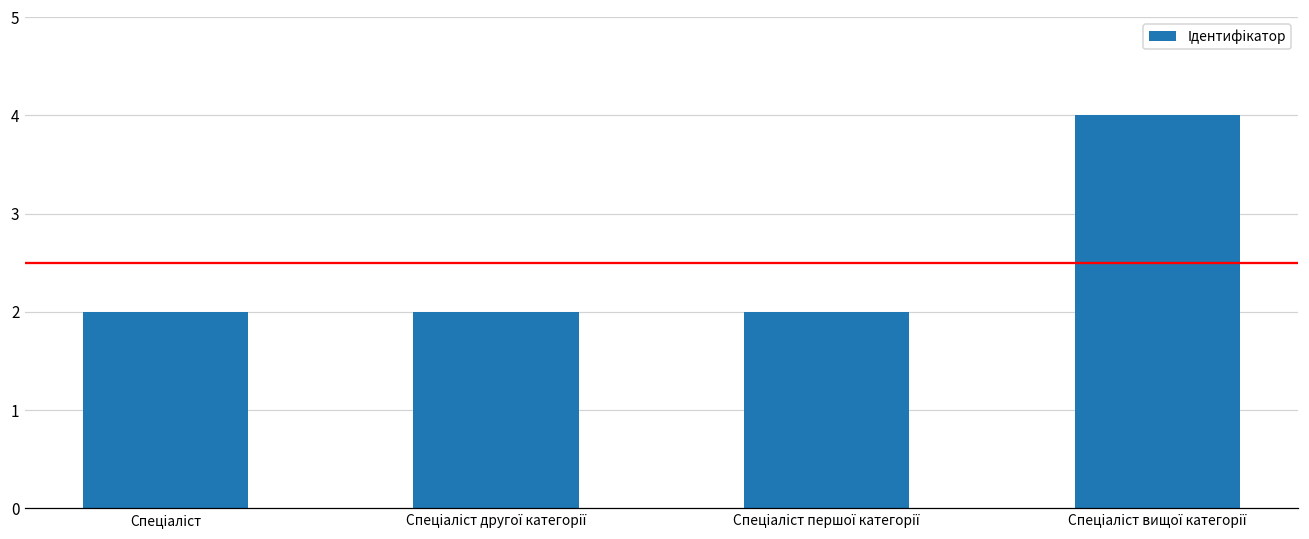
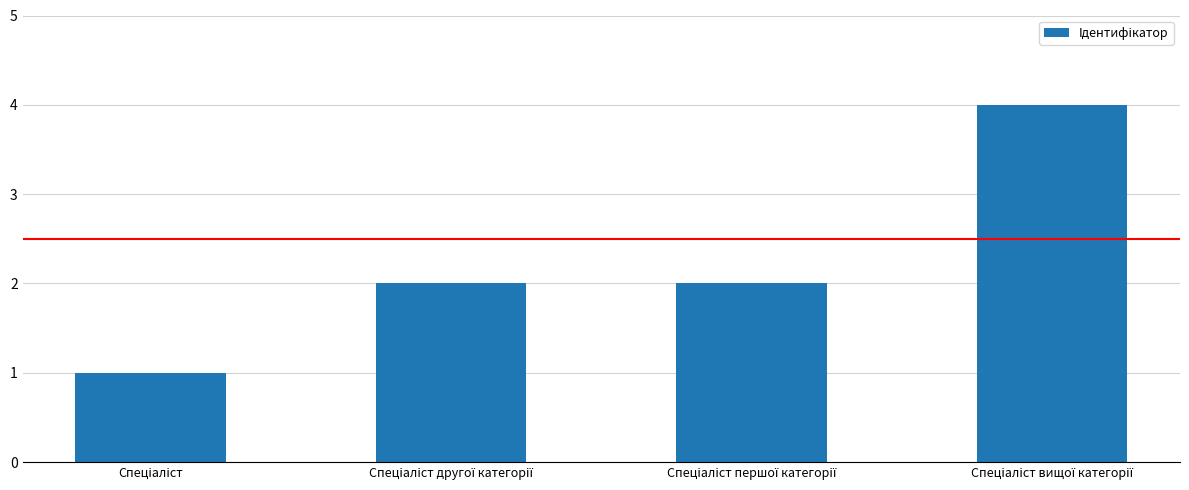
  {
-   "Спеціаліст": 2,
+   "Спеціаліст": 1,
    "Спеціаліст другої категорії": 2,
    "Спеціаліст першої категорії": 2,
    "Спеціаліст вищої категорії": 4
  }
